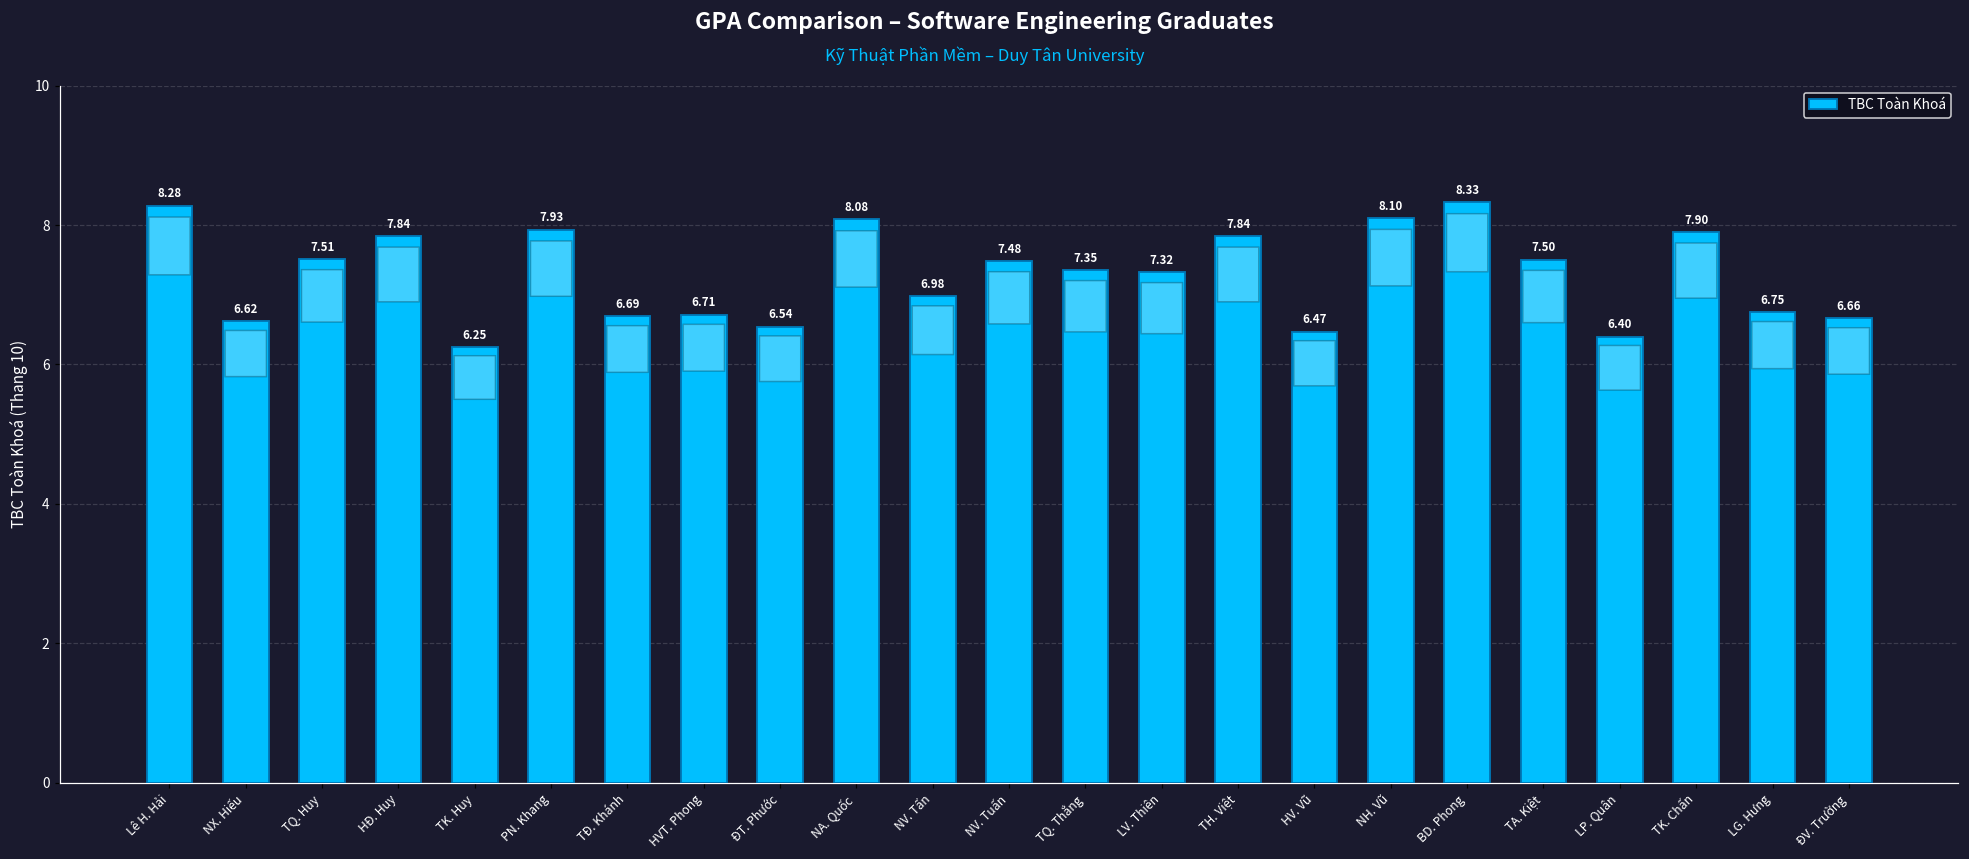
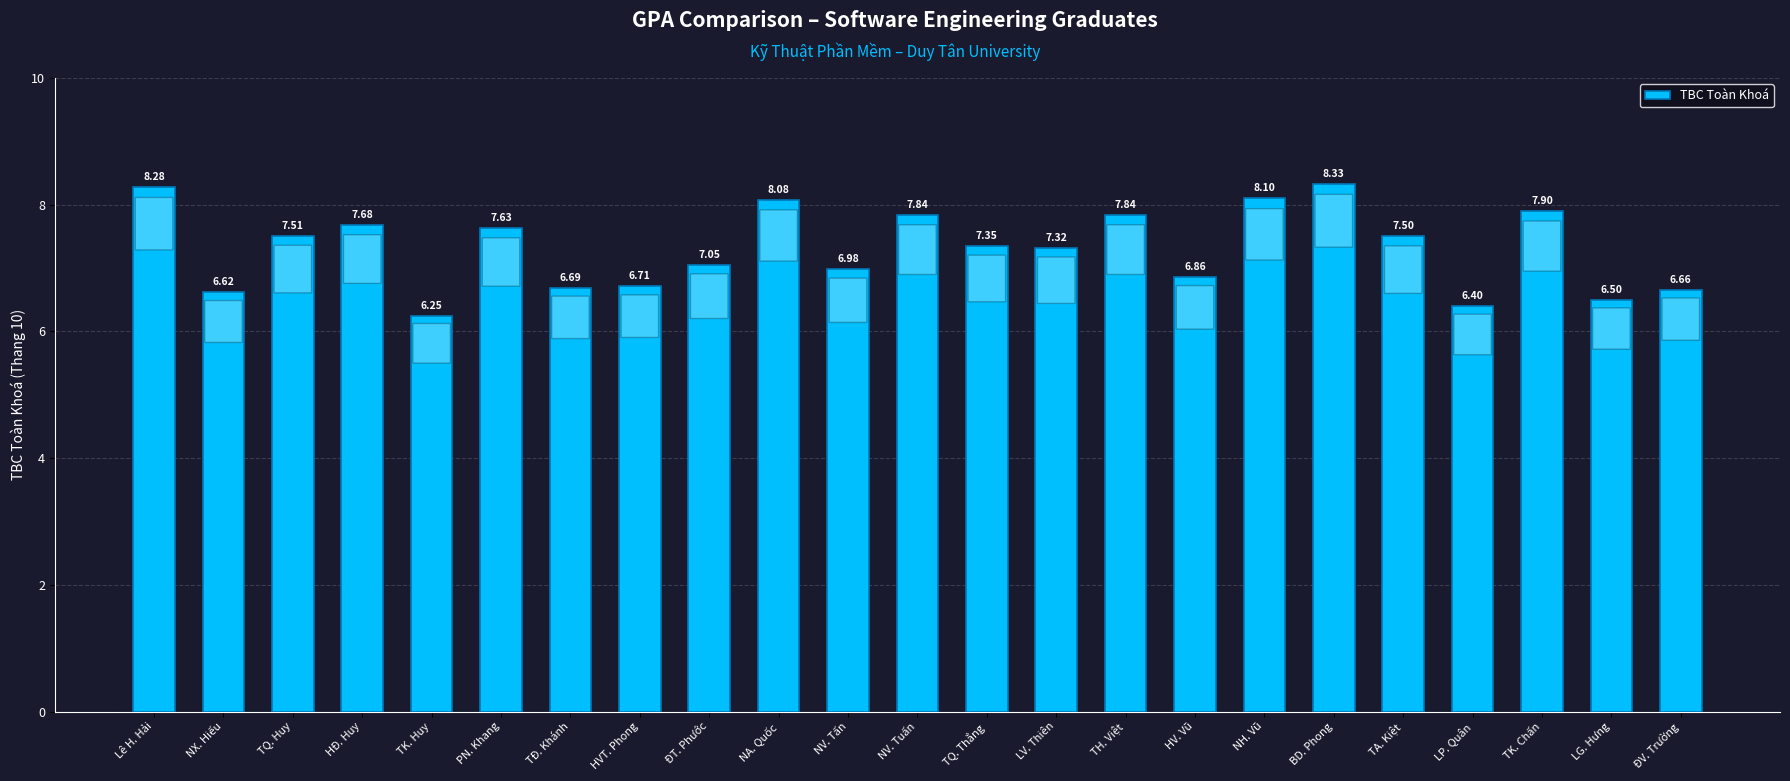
  {
    "Lê H. Hải": 8.28,
    "NX. Hiếu": 6.62,
    "TQ. Huy": 7.51,
-   "HĐ. Huy": 7.84,
+   "HĐ. Huy": 7.68,
    "TK. Huy": 6.25,
-   "PN. Khang": 7.93,
+   "PN. Khang": 7.63,
    "TĐ. Khánh": 6.69,
    "HVT. Phong": 6.71,
-   "ĐT. Phước": 6.54,
+   "ĐT. Phước": 7.05,
    "NA. Quốc": 8.08,
    "NV. Tấn": 6.98,
-   "NV. Tuấn": 7.48,
+   "NV. Tuấn": 7.84,
    "TQ. Thắng": 7.35,
    "LV. Thiên": 7.32,
    "TH. Việt": 7.84,
-   "HV. Vũ": 6.47,
+   "HV. Vũ": 6.86,
    "NH. Vũ": 8.10,
    "BD. Phong": 8.33,
    "TA. Kiệt": 7.50,
    "LP. Quân": 6.40,
    "TK. Chấn": 7.90,
-   "LG. Hưng": 6.75,
+   "LG. Hưng": 6.50,
    "ĐV. Trường": 6.66
  }
